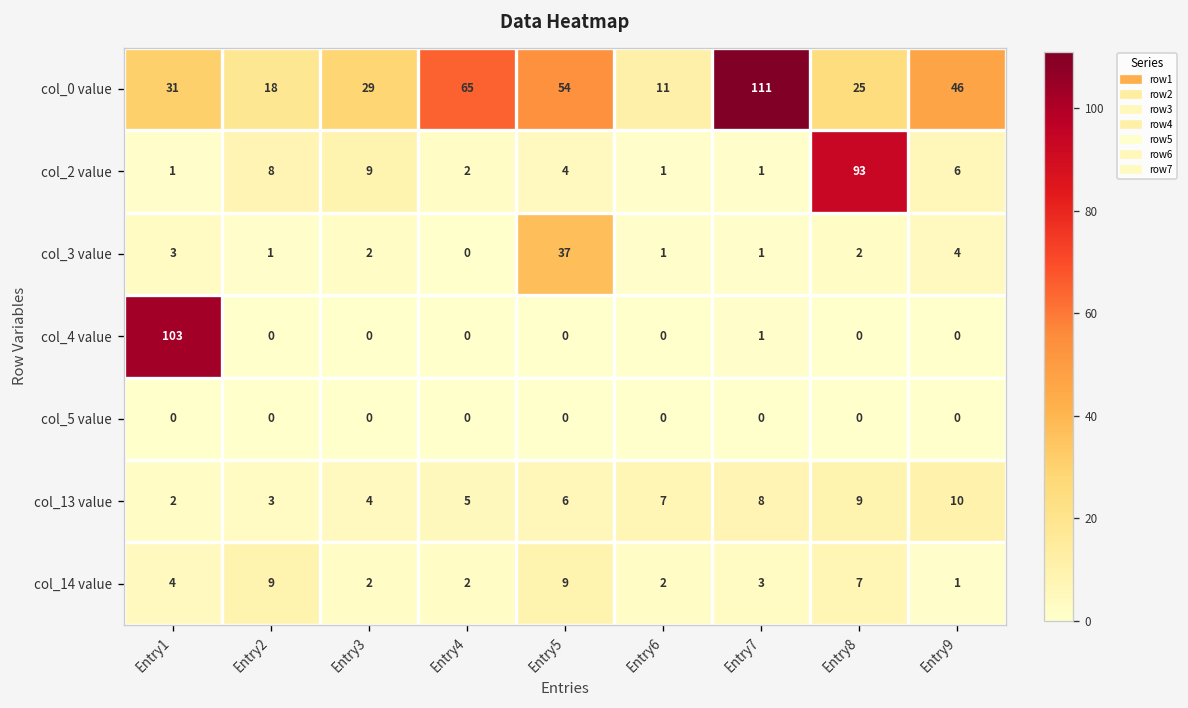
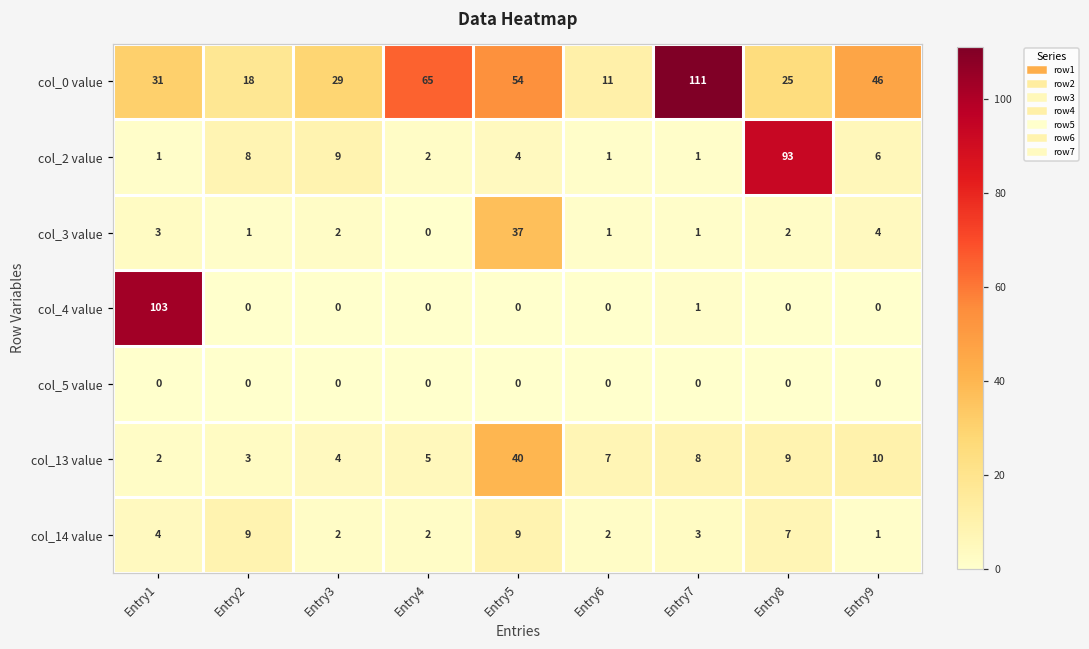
  {
    "col_0 value": {
      "Entry1": 31,
      "Entry2": 18,
      "Entry3": 29,
      "Entry4": 65,
      "Entry5": 54,
      "Entry6": 11,
      "Entry7": 111,
      "Entry8": 25,
      "Entry9": 46
    },
    "col_2 value": {
      "Entry1": 1,
      "Entry2": 8,
      "Entry3": 9,
      "Entry4": 2,
      "Entry5": 4,
      "Entry6": 1,
      "Entry7": 1,
      "Entry8": 93,
      "Entry9": 6
    },
    "col_3 value": {
      "Entry1": 3,
      "Entry2": 1,
      "Entry3": 2,
      "Entry4": 0,
      "Entry5": 37,
      "Entry6": 1,
      "Entry7": 1,
      "Entry8": 2,
      "Entry9": 4
    },
    "col_4 value": {
      "Entry1": 103,
      "Entry2": 0,
      "Entry3": 0,
      "Entry4": 0,
      "Entry5": 0,
      "Entry6": 0,
      "Entry7": 1,
      "Entry8": 0,
      "Entry9": 0
    },
    "col_5 value": {
      "Entry1": 0,
      "Entry2": 0,
      "Entry3": 0,
      "Entry4": 0,
      "Entry5": 0,
      "Entry6": 0,
      "Entry7": 0,
      "Entry8": 0,
      "Entry9": 0
    },
    "col_13 value": {
      "Entry1": 2,
      "Entry2": 3,
      "Entry3": 4,
      "Entry4": 5,
-     "Entry5": 6,
+     "Entry5": 40,
      "Entry6": 7,
      "Entry7": 8,
      "Entry8": 9,
      "Entry9": 10
    },
    "col_14 value": {
      "Entry1": 4,
      "Entry2": 9,
      "Entry3": 2,
      "Entry4": 2,
      "Entry5": 9,
      "Entry6": 2,
      "Entry7": 3,
      "Entry8": 7,
      "Entry9": 1
    }
  }
